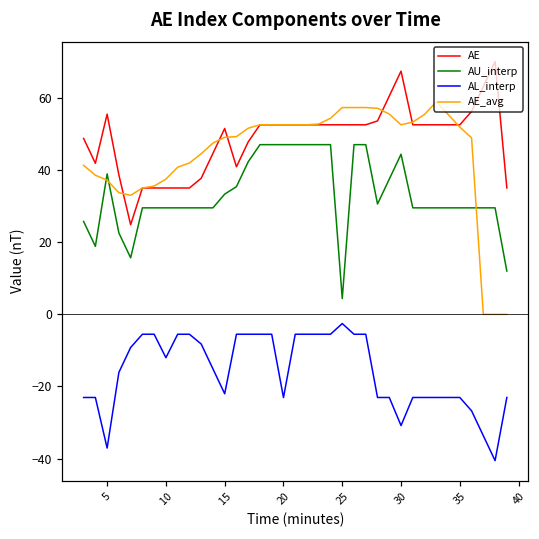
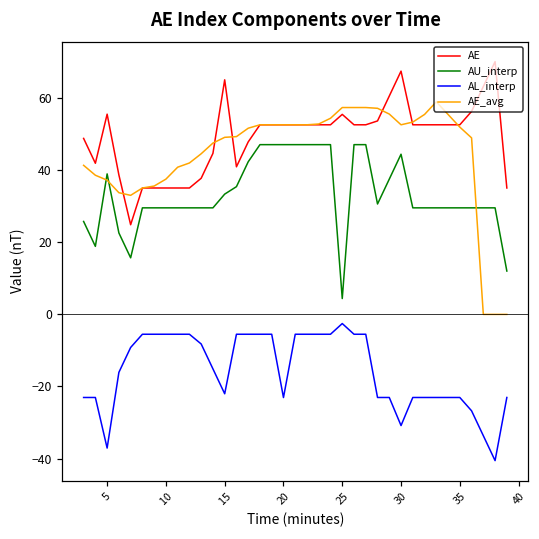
  {
    "AE": {
      "5": 56,
      "10": 35,
-     "15": 52,
-     "25": 53,
+     "15": 65,
+     "25": 56,
      "30": 68
    },
    "AU_interp": {
      "5": 39,
      "10": 30,
      "15": 33,
      "20": 47,
      "25": 4,
      "30": 44,
      "35": 30
    },
    "AL_interp": {
      "5": -37,
-     "10": -12,
+     "10": -6,
      "15": -22,
      "20": -23,
      "25": -3,
      "30": -31,
      "35": -23
    },
    "AE_avg": {
      "5": 37,
      "10": 38,
      "15": 49,
      "25": 57,
      "30": 53
    }
  }
